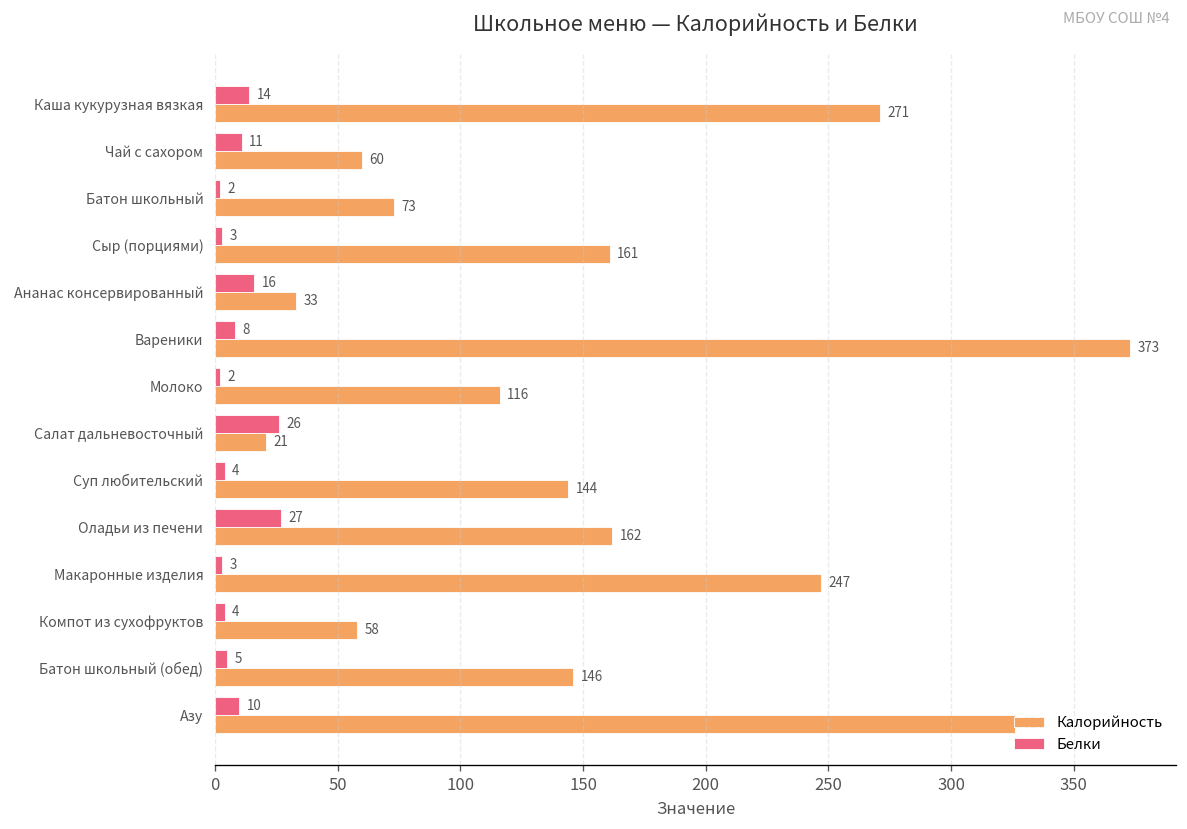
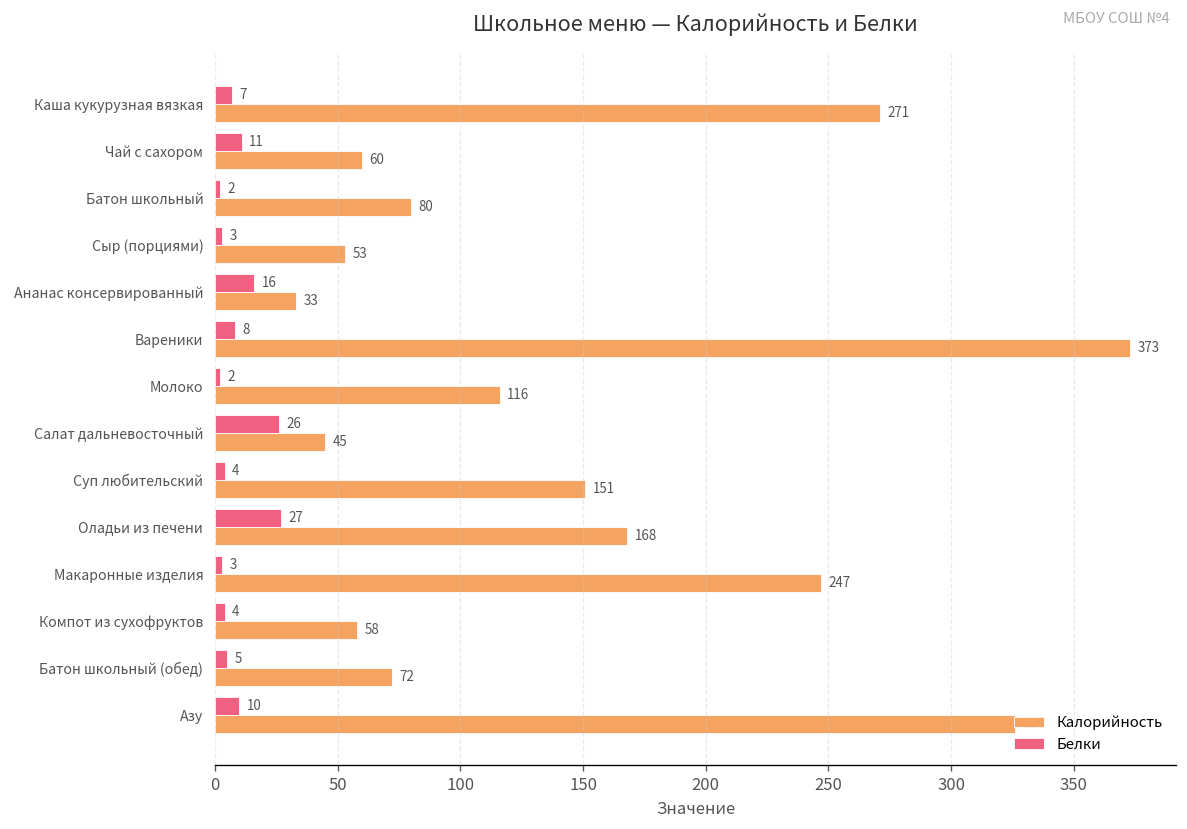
  {
    "Калорийность": {
      "Каша кукурузная вязкая": 271,
      "Чай с сахором": 60,
-     "Батон школьный": 73,
-     "Сыр (порциями)": 161,
+     "Батон школьный": 80,
+     "Сыр (порциями)": 53,
      "Ананас консервированный": 33,
      "Вареники": 373,
      "Молоко": 116,
-     "Салат дальневосточный": 21,
-     "Суп любительский": 144,
-     "Оладьи из печени": 162,
+     "Салат дальневосточный": 45,
+     "Суп любительский": 151,
+     "Оладьи из печени": 168,
      "Макаронные изделия": 247,
      "Компот из сухофруктов": 58,
-     "Батон школьный (обед)": 146,
+     "Батон школьный (обед)": 72,
      "Азу": 326
    },
    "Белки": {
-     "Каша кукурузная вязкая": 14,
+     "Каша кукурузная вязкая": 7,
      "Чай с сахором": 11,
      "Батон школьный": 2,
      "Сыр (порциями)": 3,
      "Ананас консервированный": 16,
      "Вареники": 8,
      "Молоко": 2,
      "Салат дальневосточный": 26,
      "Суп любительский": 4,
      "Оладьи из печени": 27,
      "Макаронные изделия": 3,
      "Компот из сухофруктов": 4,
      "Батон школьный (обед)": 5,
      "Азу": 10
    }
  }
